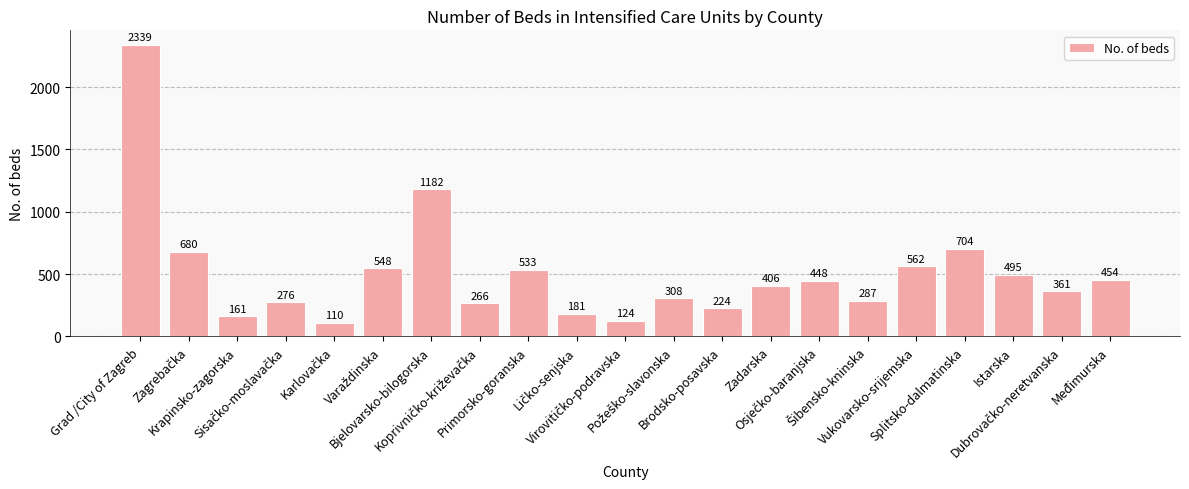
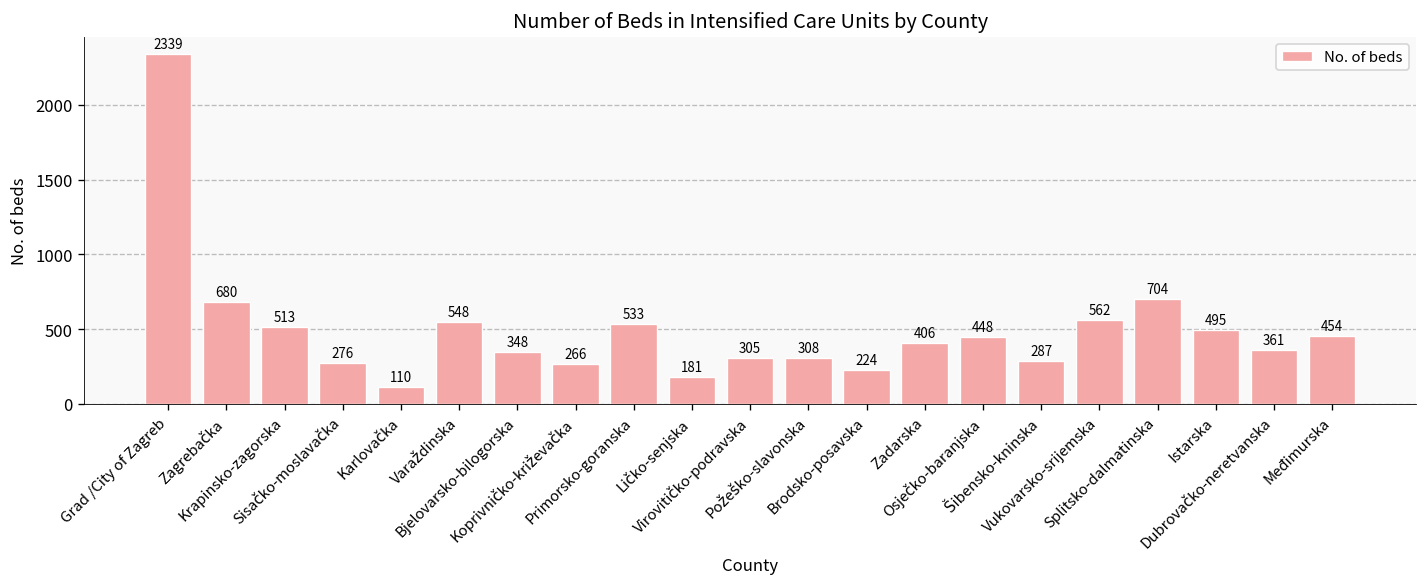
  {
    "Grad /City of Zagreb": 2339,
    "Zagrebačka": 680,
-   "Krapinsko-zagorska": 161,
+   "Krapinsko-zagorska": 513,
    "Sisačko-moslavačka": 276,
    "Karlovačka": 110,
    "Varaždinska": 548,
-   "Bjelovarsko-bilogorska": 1182,
+   "Bjelovarsko-bilogorska": 348,
    "Koprivničko-križevačka": 266,
    "Primorsko-goranska": 533,
    "Ličko-senjska": 181,
-   "Virovitičko-podravska": 124,
+   "Virovitičko-podravska": 305,
    "Požeško-slavonska": 308,
    "Brodsko-posavska": 224,
    "Zadarska": 406,
    "Osječko-baranjska": 448,
    "Šibensko-kninska": 287,
    "Vukovarsko-srijemska": 562,
    "Splitsko-dalmatinska": 704,
    "Istarska": 495,
    "Dubrovačko-neretvanska": 361,
    "Međimurska": 454
  }
